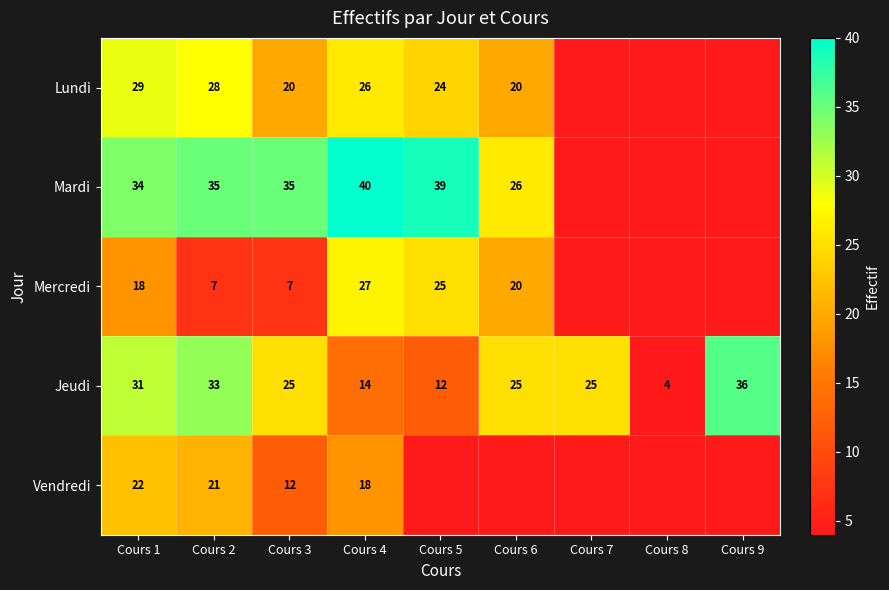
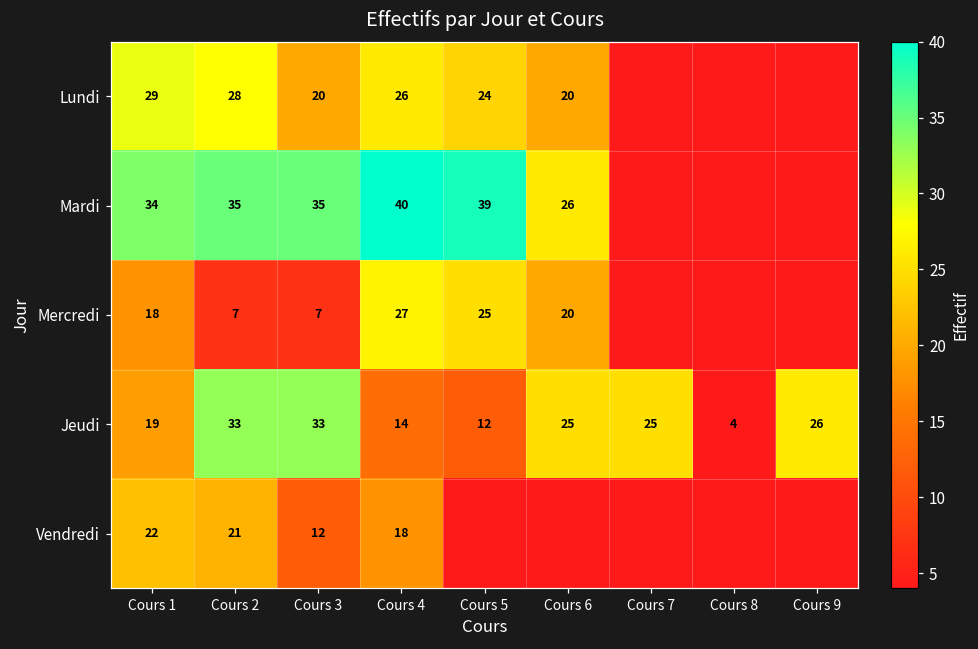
  {
    "Lundi": {
      "Cours 1": 29,
      "Cours 2": 28,
      "Cours 3": 20,
      "Cours 4": 26,
      "Cours 5": 24,
      "Cours 6": 20
    },
    "Mardi": {
      "Cours 1": 34,
      "Cours 2": 35,
      "Cours 3": 35,
      "Cours 4": 40,
      "Cours 5": 39,
      "Cours 6": 26
    },
    "Mercredi": {
      "Cours 1": 18,
      "Cours 2": 7,
      "Cours 3": 7,
      "Cours 4": 27,
      "Cours 5": 25,
      "Cours 6": 20
    },
    "Jeudi": {
-     "Cours 1": 31,
+     "Cours 1": 19,
      "Cours 2": 33,
-     "Cours 3": 25,
+     "Cours 3": 33,
      "Cours 4": 14,
      "Cours 5": 12,
      "Cours 6": 25,
      "Cours 7": 25,
      "Cours 8": 4,
-     "Cours 9": 36
+     "Cours 9": 26
    },
    "Vendredi": {
      "Cours 1": 22,
      "Cours 2": 21,
      "Cours 3": 12,
      "Cours 4": 18
    }
  }
